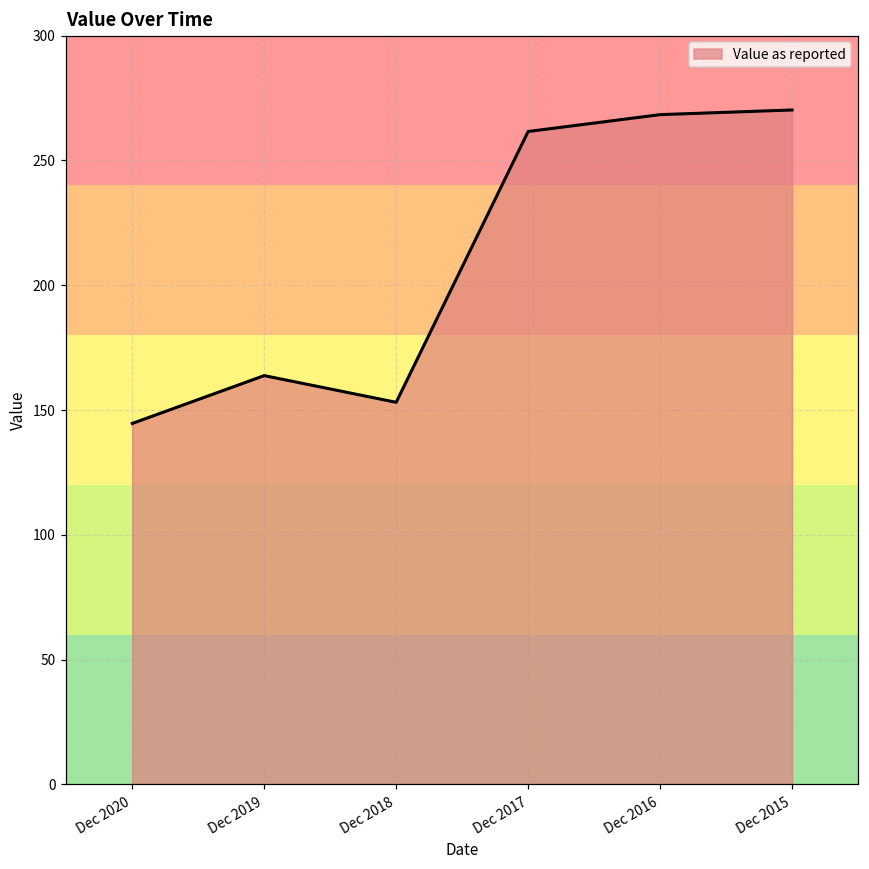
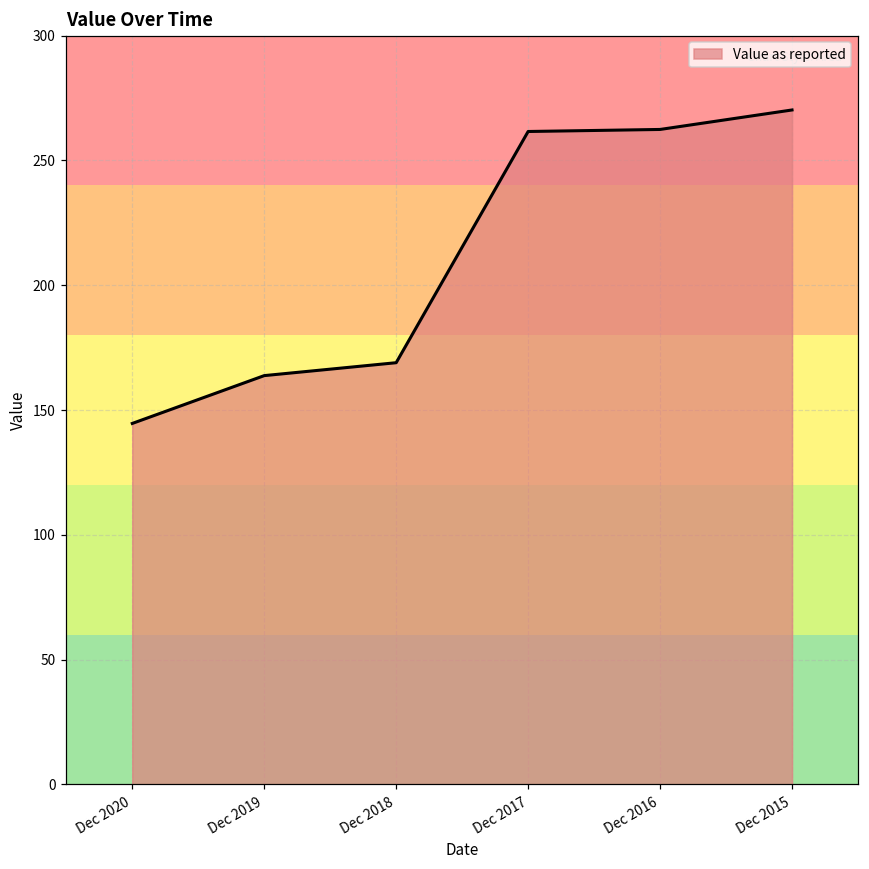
  {
    "Dec 2020": 145,
    "Dec 2019": 164,
-   "Dec 2018": 153,
+   "Dec 2018": 169,
    "Dec 2017": 262,
-   "Dec 2016": 268,
+   "Dec 2016": 262,
    "Dec 2015": 270
  }
